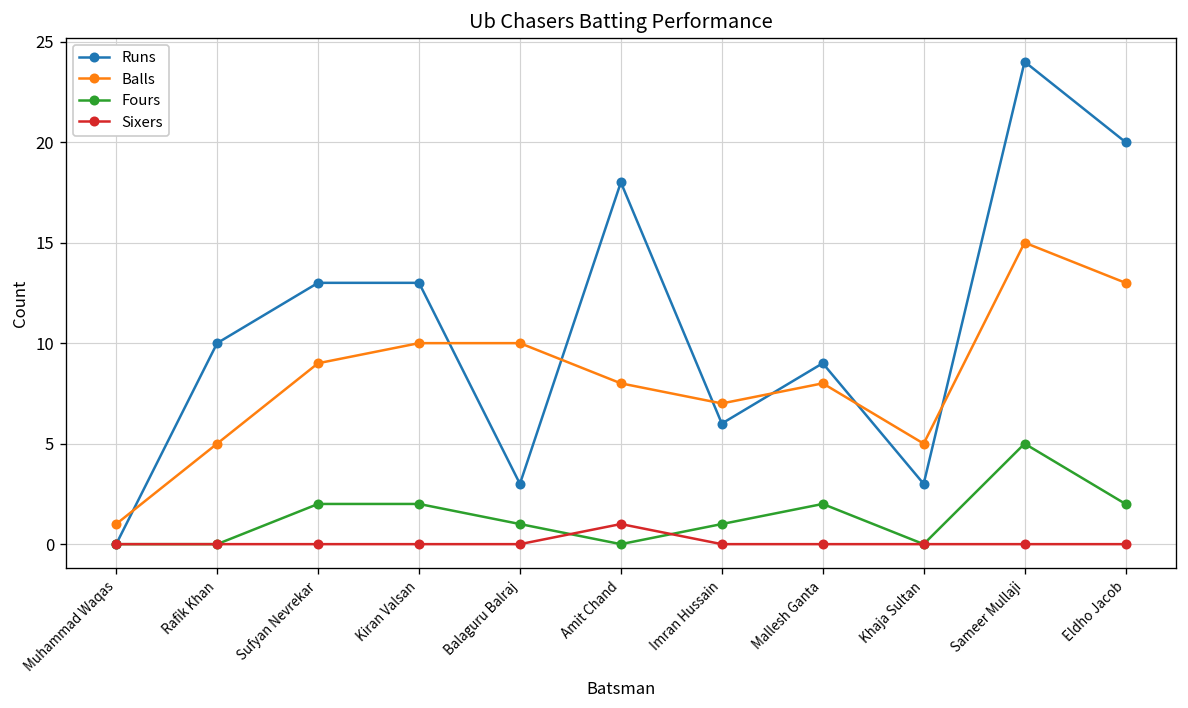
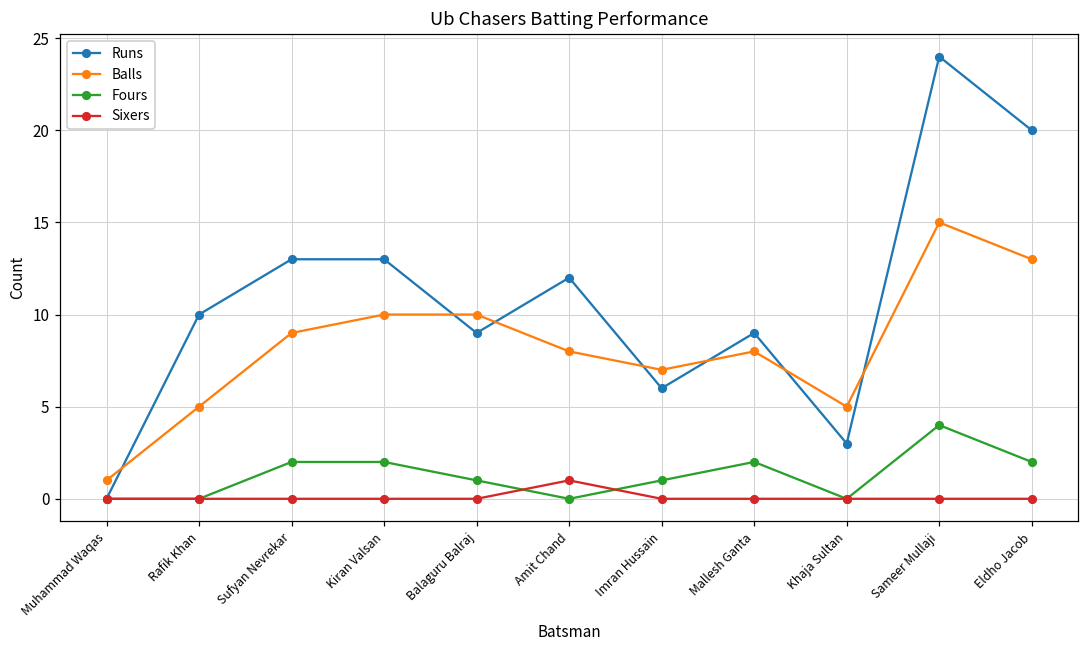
  {
    "Runs": {
      "Rafik Khan": 10,
      "Sufyan Nevrekar": 13,
      "Kiran Valsan": 13,
-     "Balaguru Balraj": 3,
-     "Amit Chand": 18,
+     "Balaguru Balraj": 9,
+     "Amit Chand": 12,
      "Imran Hussain": 6,
      "Mallesh Ganta": 9,
      "Khaja Sultan": 3,
      "Sameer Mullaji": 24,
      "Eldho Jacob": 20
    },
    "Balls": {
      "Muhammad Waqas": 1,
      "Rafik Khan": 5,
      "Sufyan Nevrekar": 9,
      "Kiran Valsan": 10,
      "Balaguru Balraj": 10,
      "Amit Chand": 8,
      "Imran Hussain": 7,
      "Mallesh Ganta": 8,
      "Khaja Sultan": 5,
      "Sameer Mullaji": 15,
      "Eldho Jacob": 13
    },
    "Fours": {
      "Sufyan Nevrekar": 2,
      "Kiran Valsan": 2,
      "Balaguru Balraj": 1,
      "Amit Chand": 0,
      "Imran Hussain": 1,
      "Mallesh Ganta": 2,
-     "Sameer Mullaji": 5,
+     "Sameer Mullaji": 4,
      "Eldho Jacob": 2
    },
    "Sixers": {
      "Sufyan Nevrekar": 0,
      "Kiran Valsan": 0,
      "Balaguru Balraj": 0,
      "Amit Chand": 1,
      "Imran Hussain": 0,
      "Mallesh Ganta": 0,
      "Sameer Mullaji": 0,
      "Eldho Jacob": 0
    }
  }
